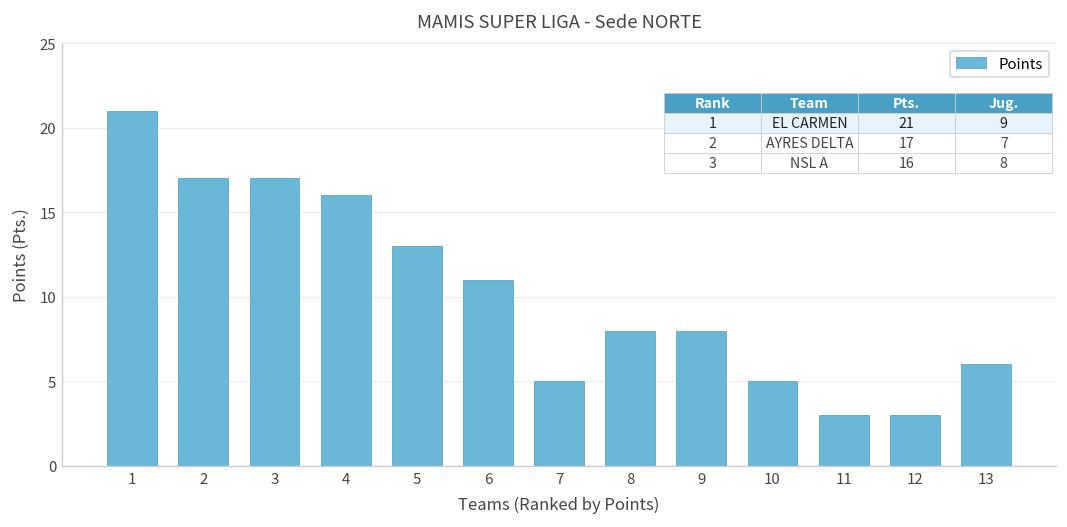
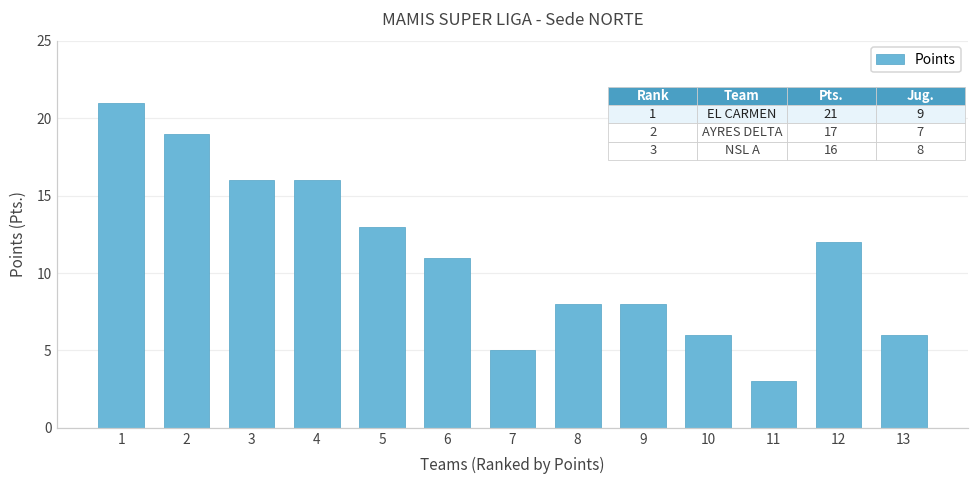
  {
    "1": 21,
-   "2": 17,
-   "3": 17,
+   "2": 19,
+   "3": 16,
    "4": 16,
    "5": 13,
    "6": 11,
    "7": 5,
    "8": 8,
    "9": 8,
-   "10": 5,
+   "10": 6,
    "11": 3,
-   "12": 3,
+   "12": 12,
    "13": 6
  }
